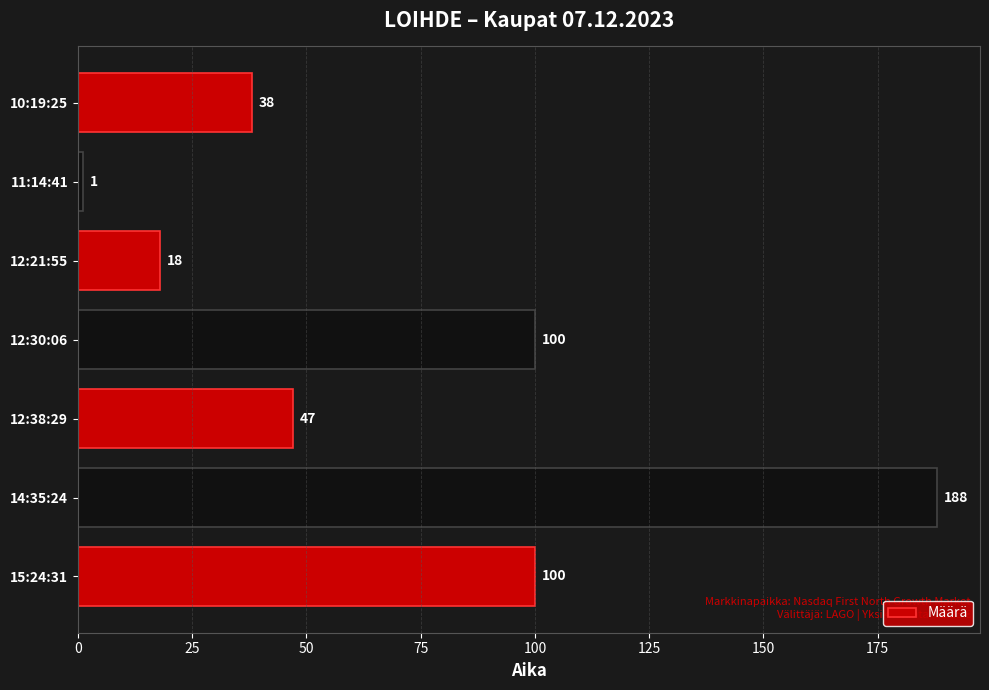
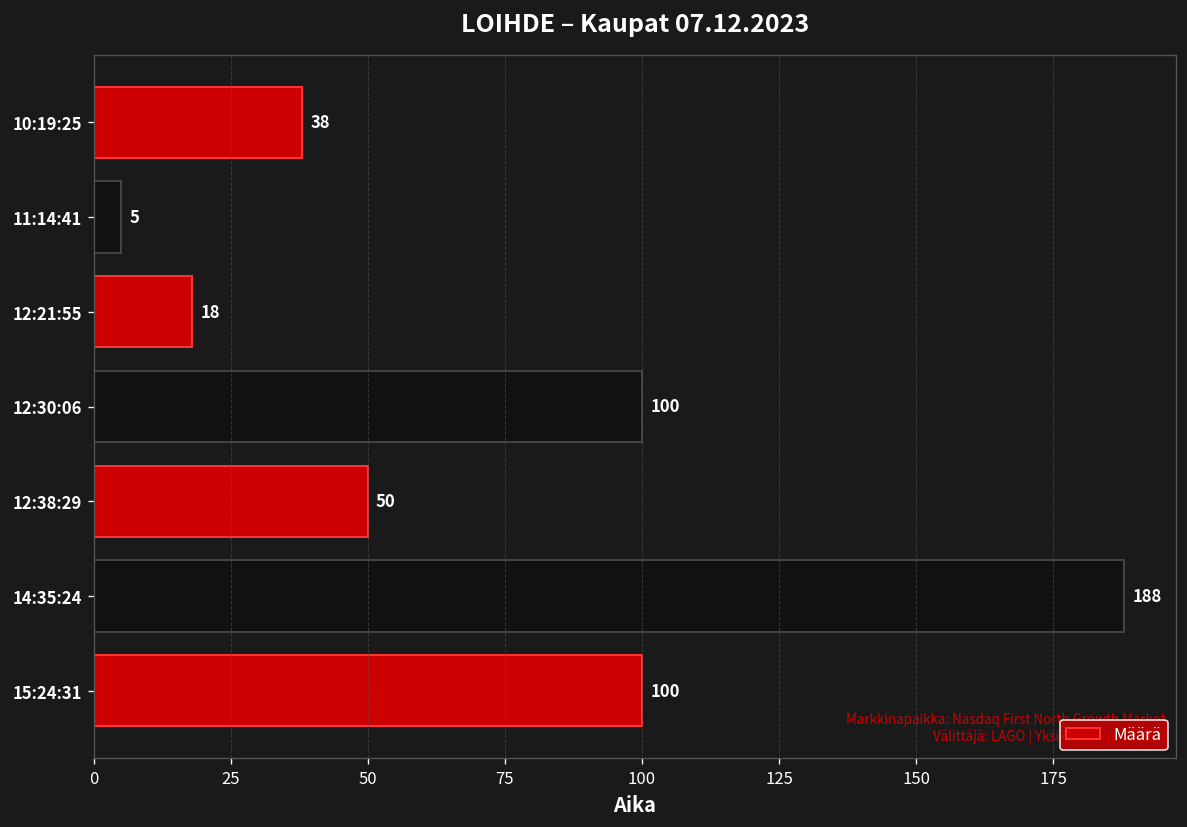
  {
    "10:19:25": 38,
-   "11:14:41": 1,
+   "11:14:41": 5,
    "12:21:55": 18,
    "12:30:06": 100,
-   "12:38:29": 47,
+   "12:38:29": 50,
    "14:35:24": 188,
    "15:24:31": 100
  }
